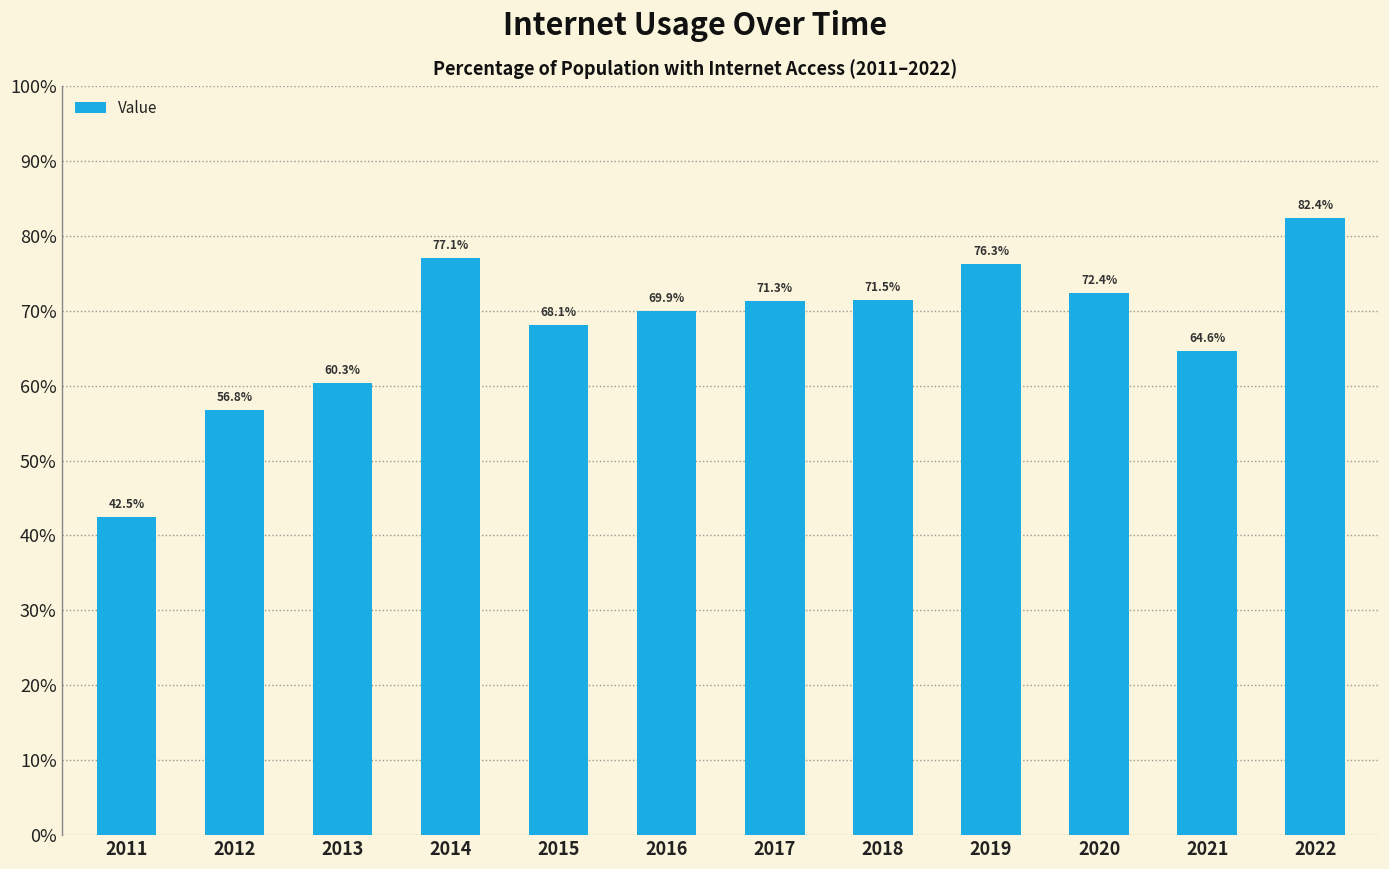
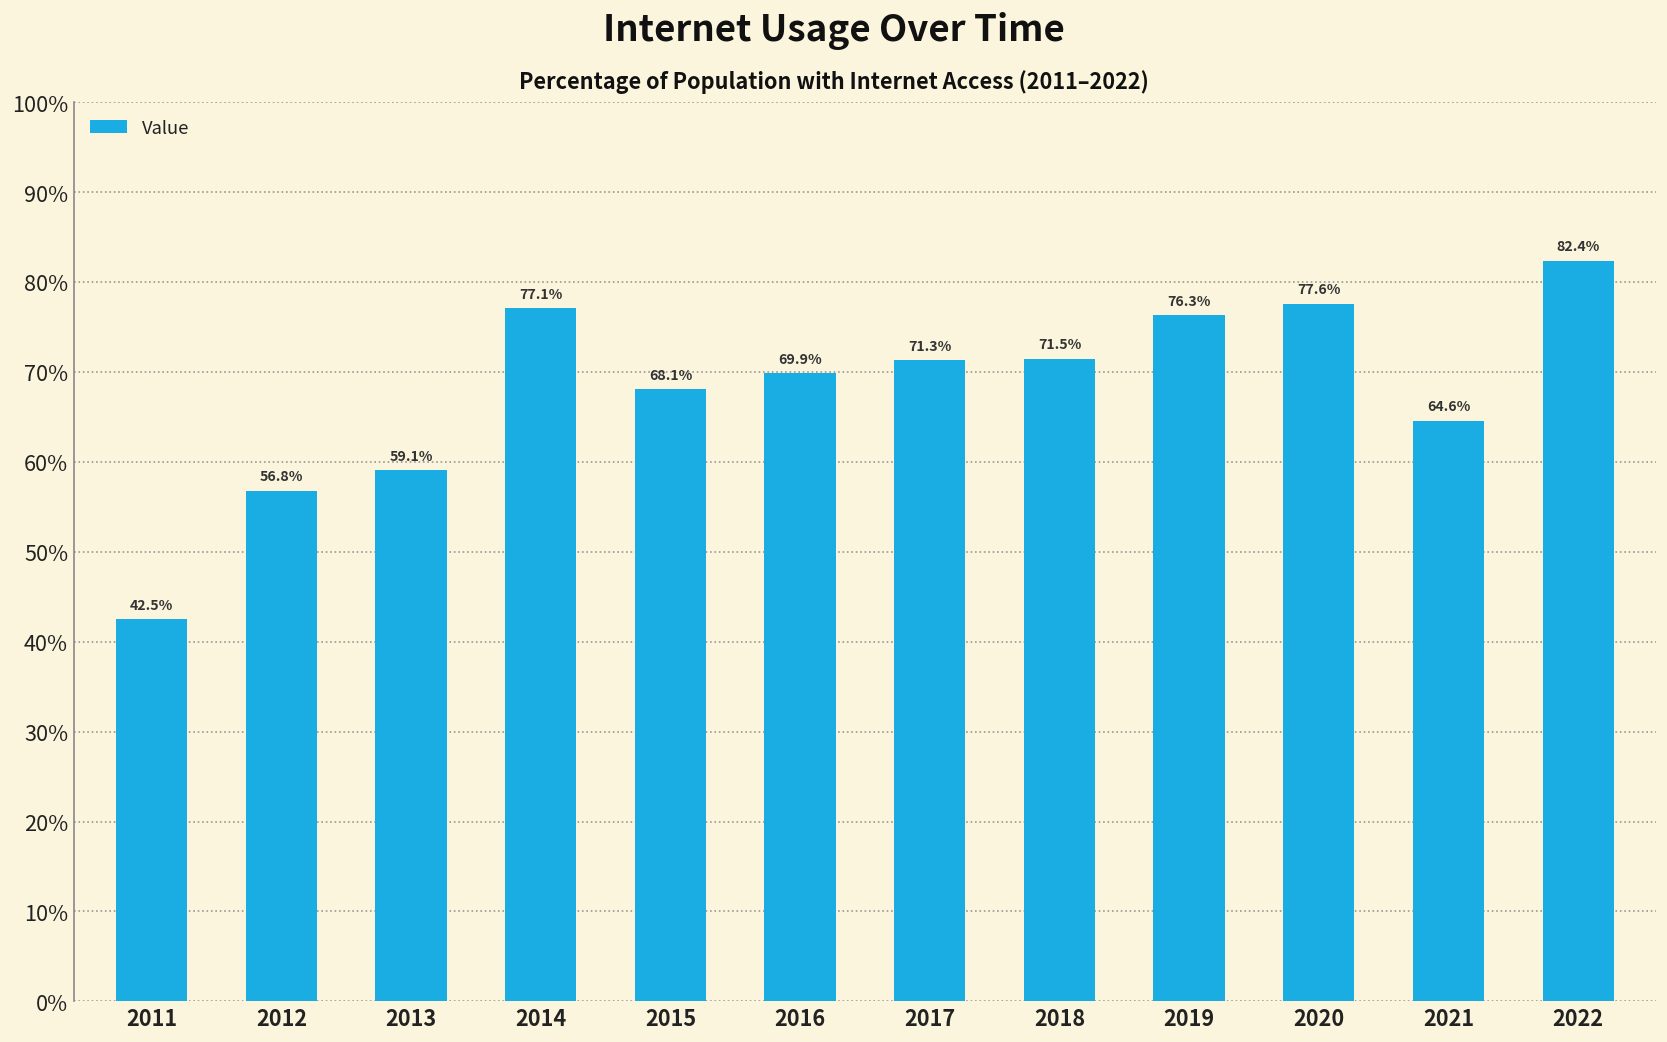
  {
    "2011": "42.5%",
    "2012": "56.8%",
-   "2013": "60.3%",
+   "2013": "59.1%",
    "2014": "77.1%",
    "2015": "68.1%",
    "2016": "69.9%",
    "2017": "71.3%",
    "2018": "71.5%",
    "2019": "76.3%",
-   "2020": "72.4%",
+   "2020": "77.6%",
    "2021": "64.6%",
    "2022": "82.4%"
  }
